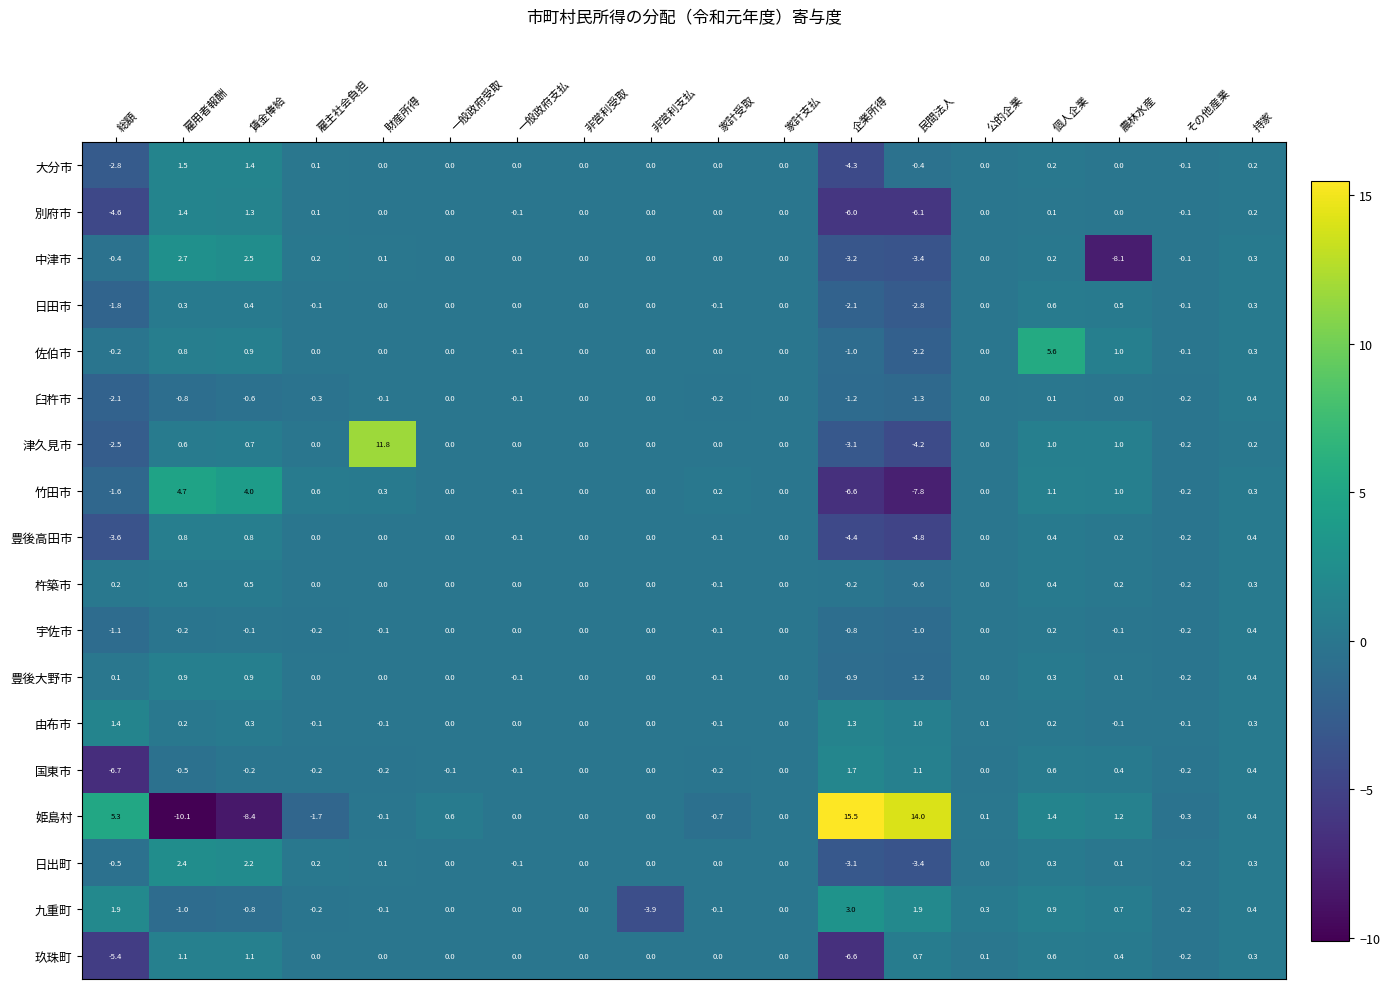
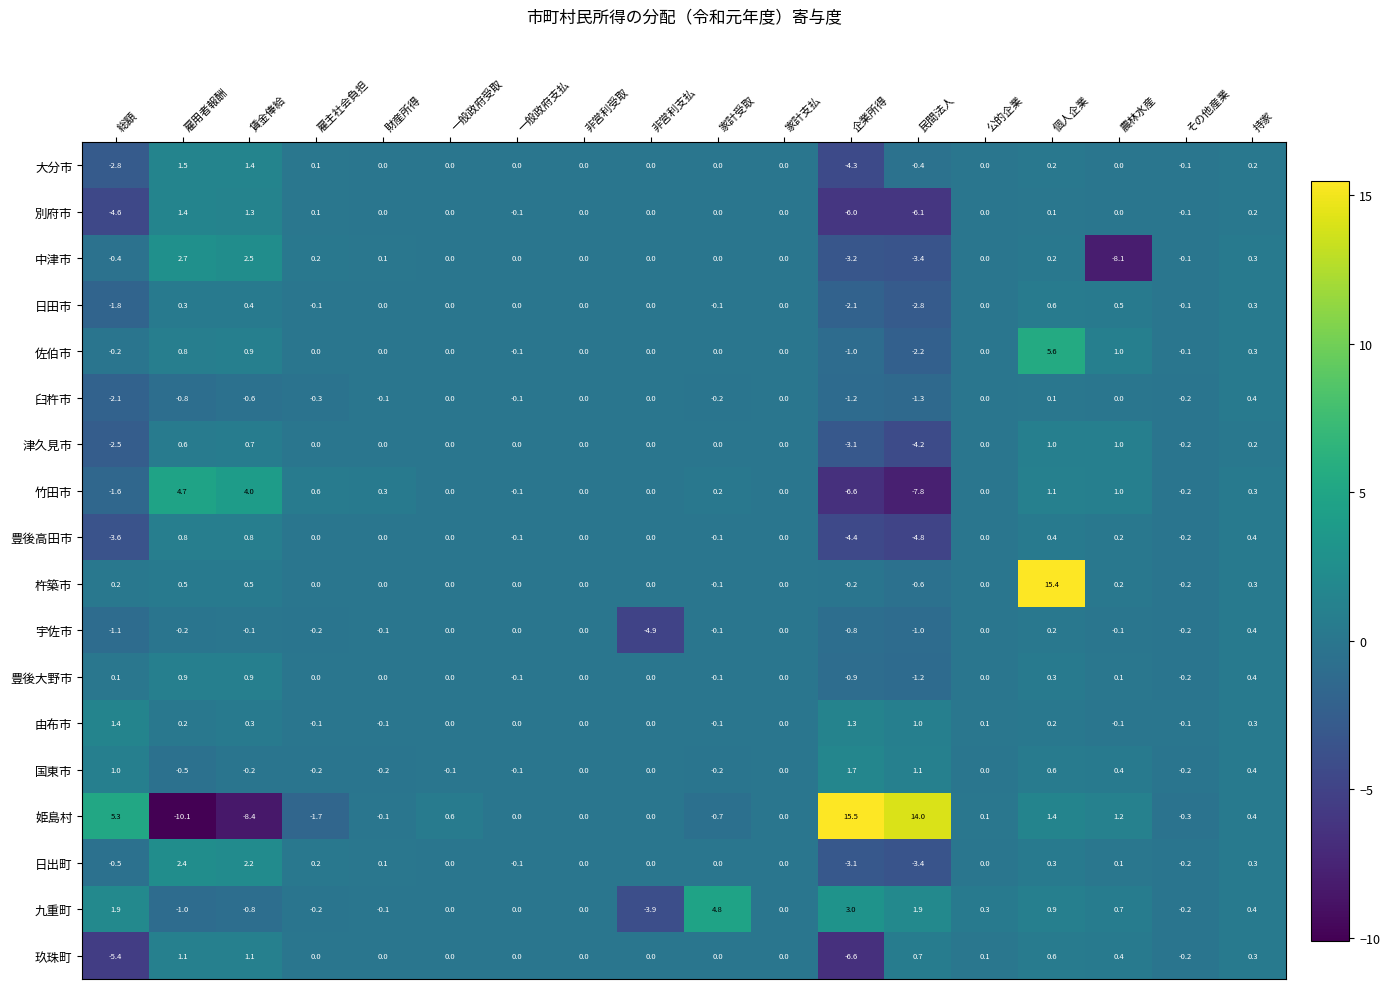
  {
    "津久見市": {
      "総額": -2.5,
      "雇用者報酬": 0.6,
      "賃金俸給": 0.7,
      "雇主社会負担": 0.0,
-     "財産所得": 11.8,
+     "財産所得": 0.0,
      "一般政府受取": 0.0,
      "一般政府支払": 0.0,
      "非営利受取": 0.0,
      "非営利支払": 0.0,
      "家計受取": 0.0,
      "家計支払": 0.0,
      "企業所得": -3.1,
      "民間法人": -4.2,
      "公的企業": 0.0,
      "個人企業": 1.0,
      "農林水産": 1.0,
      "その他産業": -0.2,
      "持家": 0.2
    },
    "杵築市": {
      "総額": 0.2,
      "雇用者報酬": 0.5,
      "賃金俸給": 0.5,
      "雇主社会負担": 0.0,
      "財産所得": 0.0,
      "一般政府受取": 0.0,
      "一般政府支払": 0.0,
      "非営利受取": 0.0,
      "非営利支払": 0.0,
      "家計受取": -0.1,
      "家計支払": 0.0,
      "企業所得": -0.2,
      "民間法人": -0.6,
      "公的企業": 0.0,
-     "個人企業": 0.4,
+     "個人企業": 15.4,
      "農林水産": 0.2,
      "その他産業": -0.2,
      "持家": 0.3
    },
    "宇佐市": {
      "総額": -1.1,
      "雇用者報酬": -0.2,
      "賃金俸給": -0.1,
      "雇主社会負担": -0.2,
      "財産所得": -0.1,
      "一般政府受取": 0.0,
      "一般政府支払": 0.0,
      "非営利受取": 0.0,
-     "非営利支払": 0.0,
+     "非営利支払": -4.9,
      "家計受取": -0.1,
      "家計支払": 0.0,
      "企業所得": -0.8,
      "民間法人": -1.0,
      "公的企業": 0.0,
      "個人企業": 0.2,
      "農林水産": -0.1,
      "その他産業": -0.2,
      "持家": 0.4
    },
    "国東市": {
-     "総額": -6.7,
+     "総額": 1.0,
      "雇用者報酬": -0.5,
      "賃金俸給": -0.2,
      "雇主社会負担": -0.2,
      "財産所得": -0.2,
      "一般政府受取": -0.1,
      "一般政府支払": -0.1,
      "非営利受取": 0.0,
      "非営利支払": 0.0,
      "家計受取": -0.2,
      "家計支払": 0.0,
      "企業所得": 1.7,
      "民間法人": 1.1,
      "公的企業": 0.0,
      "個人企業": 0.6,
      "農林水産": 0.4,
      "その他産業": -0.2,
      "持家": 0.4
    },
    "九重町": {
      "総額": 1.9,
      "雇用者報酬": -1.0,
      "賃金俸給": -0.8,
      "雇主社会負担": -0.2,
      "財産所得": -0.1,
      "一般政府受取": 0.0,
      "一般政府支払": 0.0,
      "非営利受取": 0.0,
      "非営利支払": -3.9,
-     "家計受取": -0.1,
+     "家計受取": 4.8,
      "家計支払": 0.0,
      "企業所得": 3.0,
      "民間法人": 1.9,
      "公的企業": 0.3,
      "個人企業": 0.9,
      "農林水産": 0.7,
      "その他産業": -0.2,
      "持家": 0.4
    }
  }
